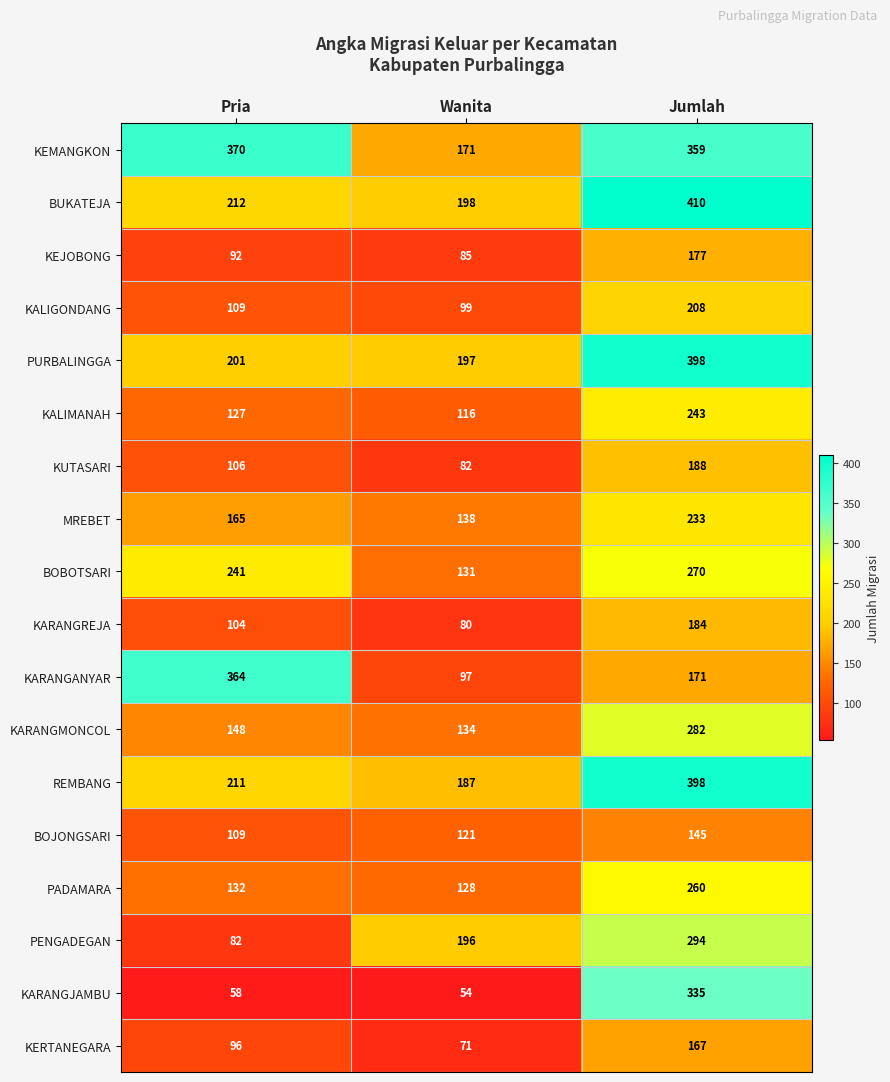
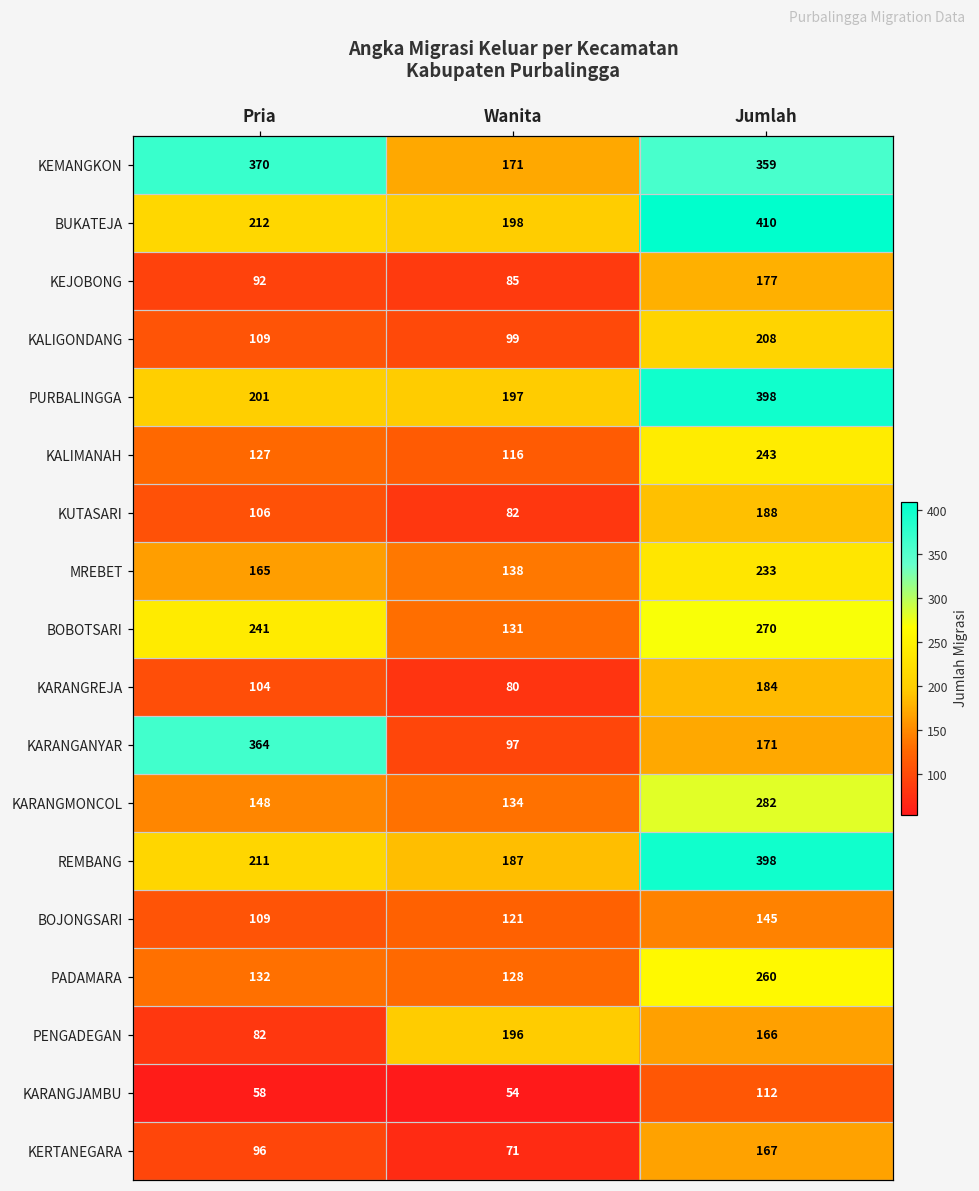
  {
    "KEMANGKON": {
      "Pria": 370,
      "Wanita": 171,
      "Jumlah": 359
    },
    "BUKATEJA": {
      "Pria": 212,
      "Wanita": 198,
      "Jumlah": 410
    },
    "KEJOBONG": {
      "Pria": 92,
      "Wanita": 85,
      "Jumlah": 177
    },
    "KALIGONDANG": {
      "Pria": 109,
      "Wanita": 99,
      "Jumlah": 208
    },
    "PURBALINGGA": {
      "Pria": 201,
      "Wanita": 197,
      "Jumlah": 398
    },
    "KALIMANAH": {
      "Pria": 127,
      "Wanita": 116,
      "Jumlah": 243
    },
    "KUTASARI": {
      "Pria": 106,
      "Wanita": 82,
      "Jumlah": 188
    },
    "MREBET": {
      "Pria": 165,
      "Wanita": 138,
      "Jumlah": 233
    },
    "BOBOTSARI": {
      "Pria": 241,
      "Wanita": 131,
      "Jumlah": 270
    },
    "KARANGREJA": {
      "Pria": 104,
      "Wanita": 80,
      "Jumlah": 184
    },
    "KARANGANYAR": {
      "Pria": 364,
      "Wanita": 97,
      "Jumlah": 171
    },
    "KARANGMONCOL": {
      "Pria": 148,
      "Wanita": 134,
      "Jumlah": 282
    },
    "REMBANG": {
      "Pria": 211,
      "Wanita": 187,
      "Jumlah": 398
    },
    "BOJONGSARI": {
      "Pria": 109,
      "Wanita": 121,
      "Jumlah": 145
    },
    "PADAMARA": {
      "Pria": 132,
      "Wanita": 128,
      "Jumlah": 260
    },
    "PENGADEGAN": {
      "Pria": 82,
      "Wanita": 196,
-     "Jumlah": 294
+     "Jumlah": 166
    },
    "KARANGJAMBU": {
      "Pria": 58,
      "Wanita": 54,
-     "Jumlah": 335
+     "Jumlah": 112
    },
    "KERTANEGARA": {
      "Pria": 96,
      "Wanita": 71,
      "Jumlah": 167
    }
  }
